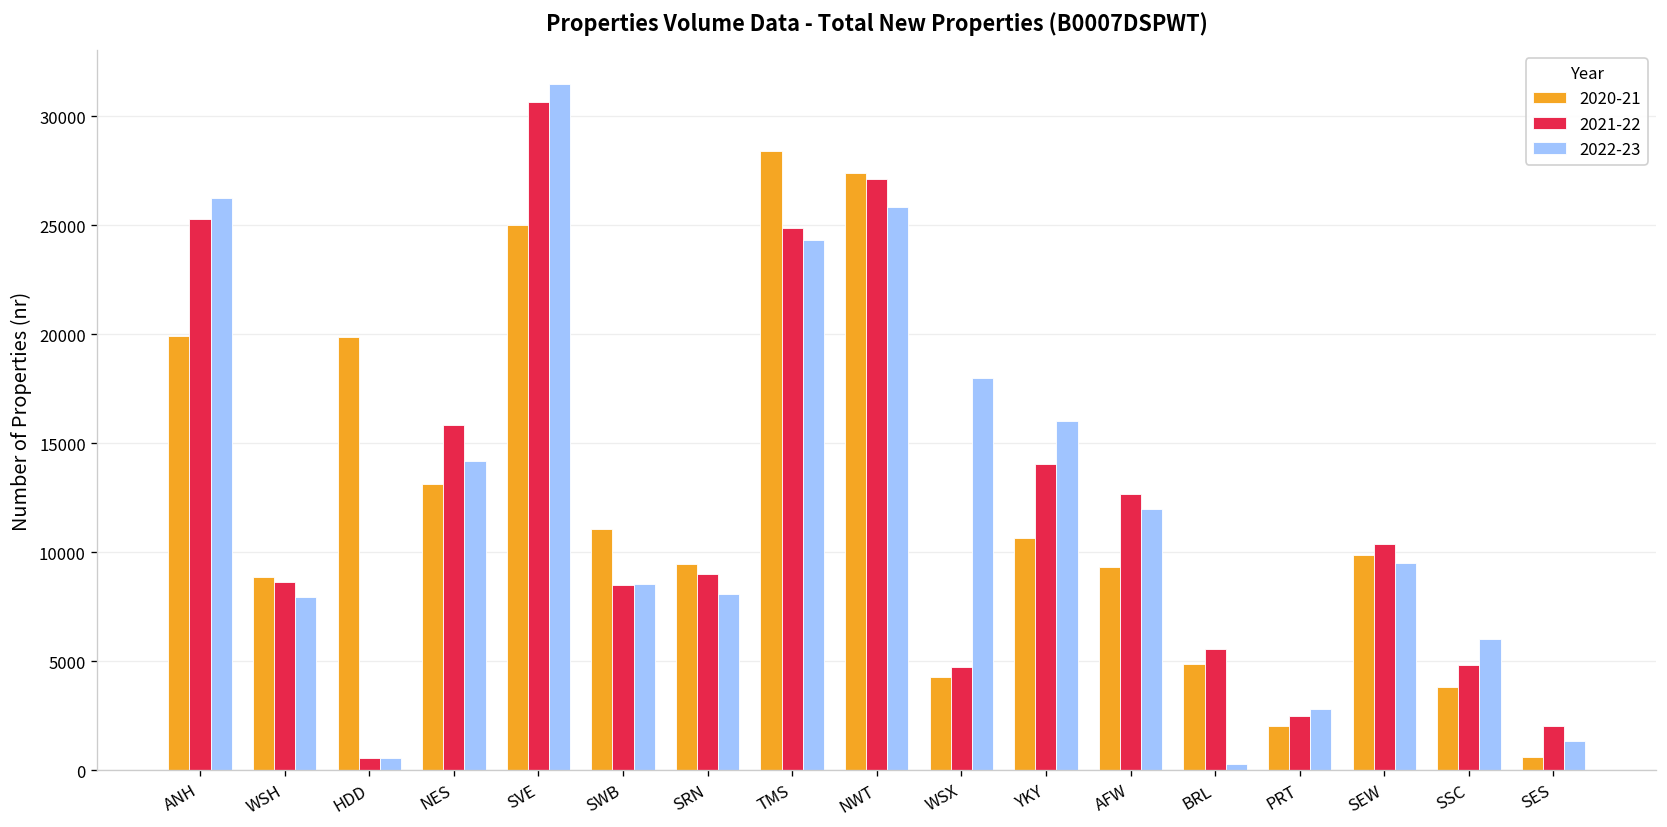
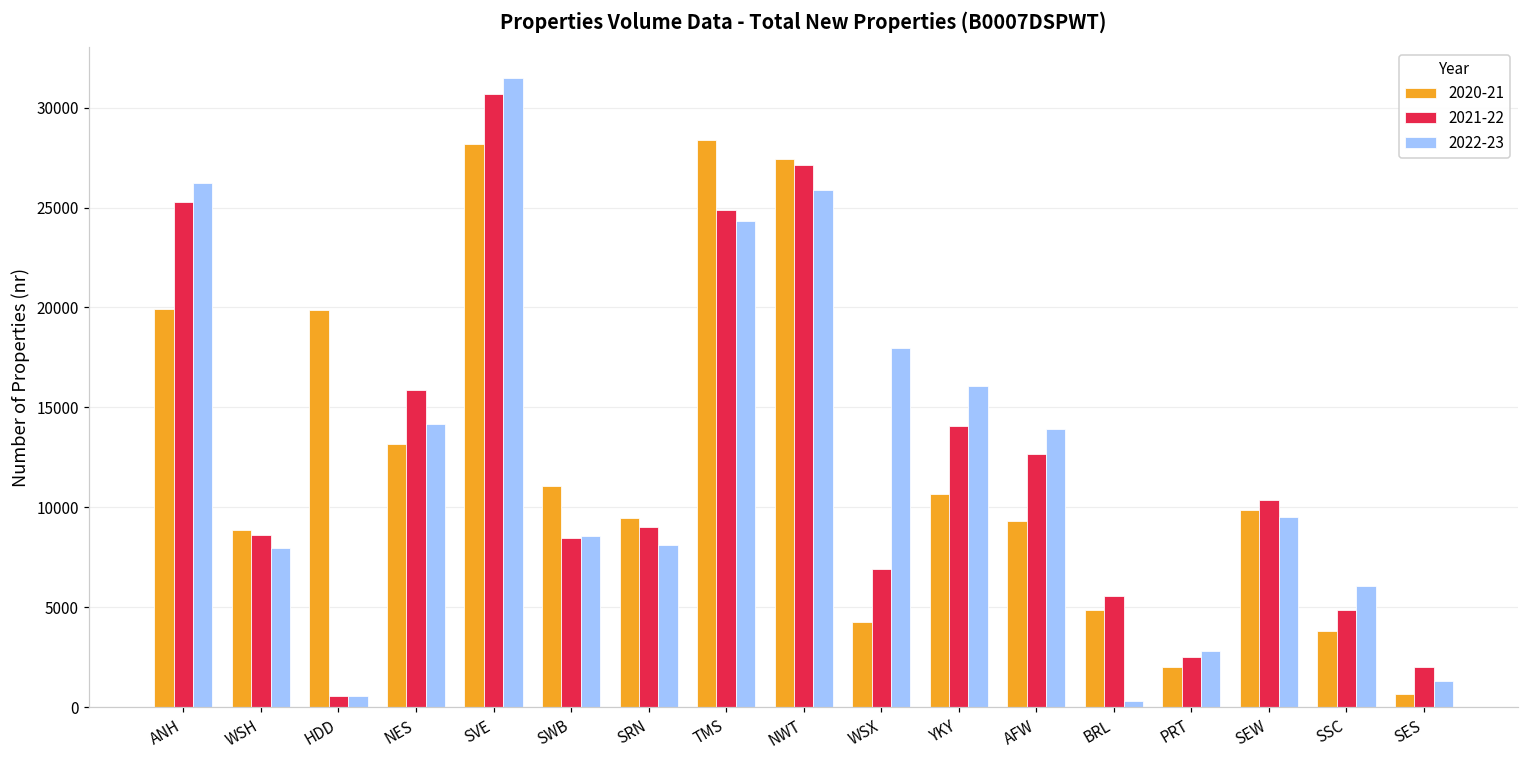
  {
    "2020-21": {
      "ANH": 19900,
      "WSH": 8900,
      "HDD": 19900,
      "NES": 13200,
-     "SVE": 25000,
+     "SVE": 28200,
      "SWB": 11100,
      "SRN": 9500,
      "TMS": 28400,
      "NWT": 27400,
      "WSX": 4300,
      "YKY": 10700,
      "AFW": 9300,
      "BRL": 4900,
      "PRT": 2000,
      "SEW": 9900,
      "SSC": 3800,
      "SES": 600
    },
    "2021-22": {
      "ANH": 25300,
      "WSH": 8600,
      "HDD": 500,
      "NES": 15900,
      "SVE": 30700,
      "SWB": 8500,
      "SRN": 9000,
      "TMS": 24900,
      "NWT": 27100,
-     "WSX": 4700,
+     "WSX": 6900,
      "YKY": 14100,
      "AFW": 12700,
      "BRL": 5600,
      "PRT": 2500,
      "SEW": 10400,
      "SSC": 4800,
      "SES": 2000
    },
    "2022-23": {
      "ANH": 26300,
      "WSH": 8000,
      "HDD": 600,
      "NES": 14200,
      "SVE": 31500,
      "SWB": 8600,
      "SRN": 8100,
      "TMS": 24400,
      "NWT": 25900,
      "WSX": 18000,
      "YKY": 16000,
-     "AFW": 12000,
+     "AFW": 13900,
      "BRL": 300,
      "PRT": 2800,
      "SEW": 9500,
      "SSC": 6000,
      "SES": 1300
    }
  }
